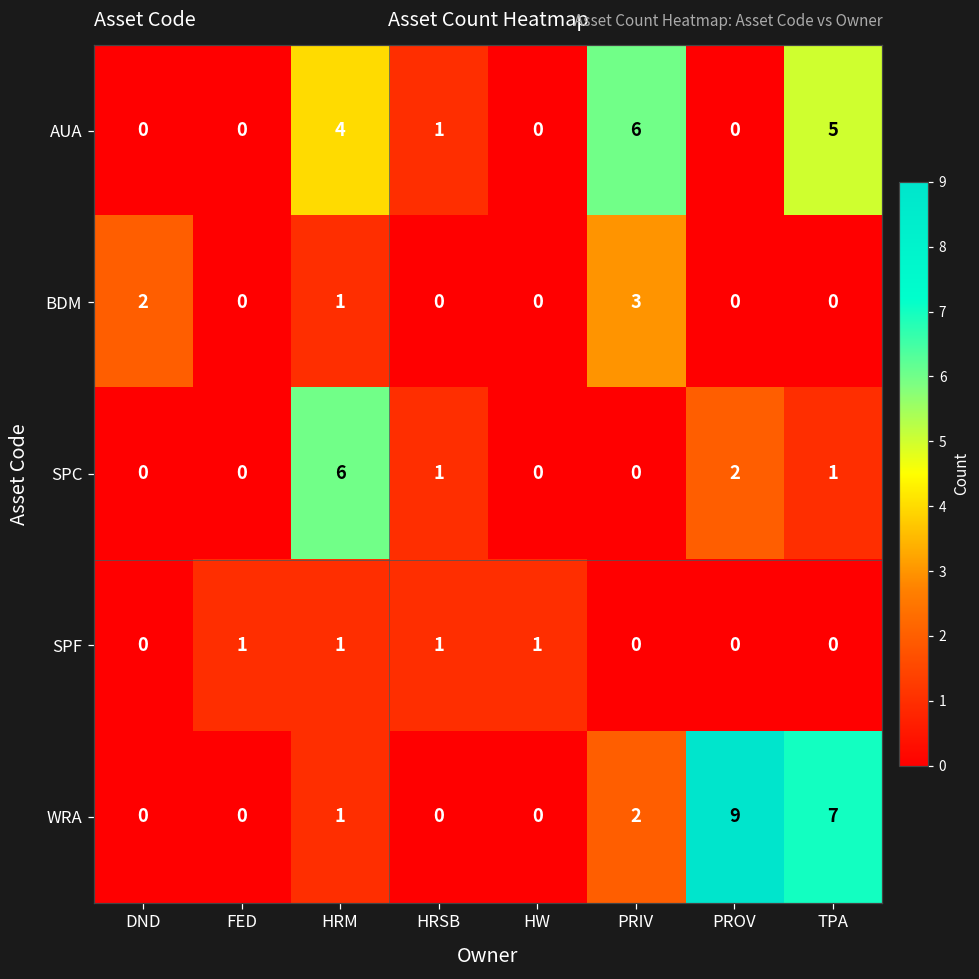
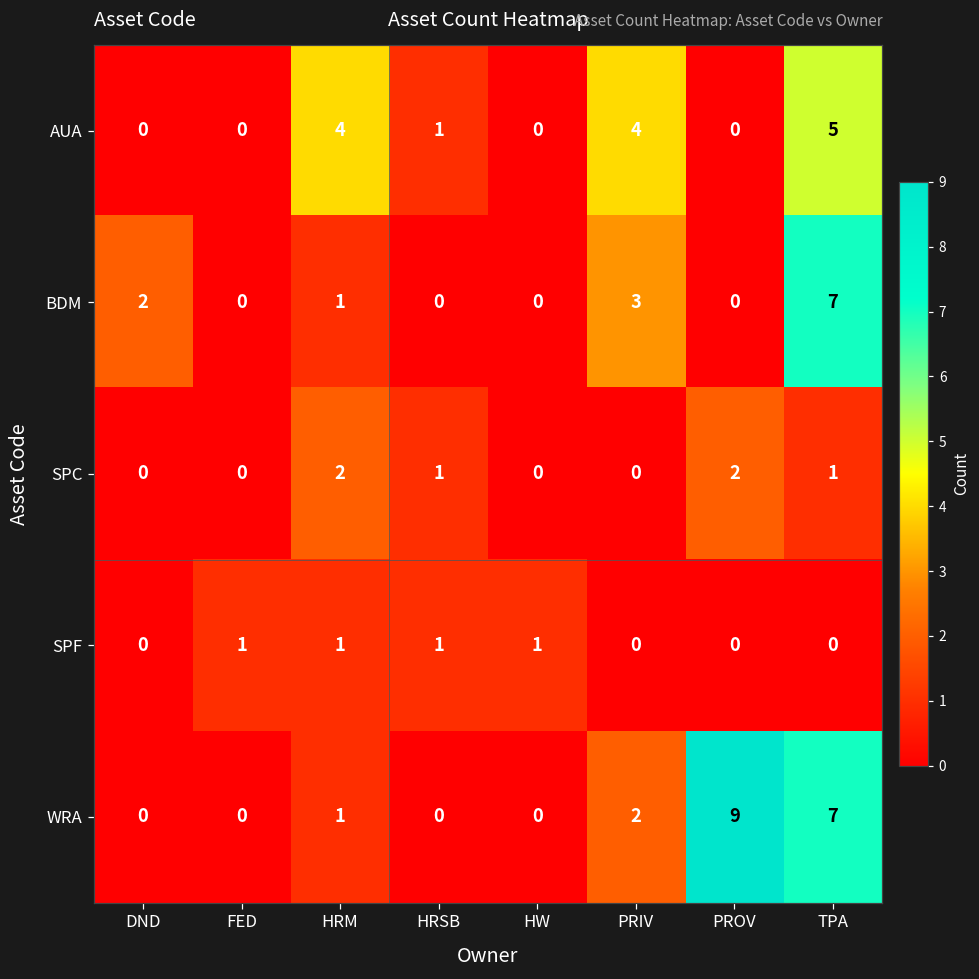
  {
    "AUA": {
      "DND": 0,
      "FED": 0,
      "HRM": 4,
      "HRSB": 1,
      "HW": 0,
-     "PRIV": 6,
+     "PRIV": 4,
      "PROV": 0,
      "TPA": 5
    },
    "BDM": {
      "DND": 2,
      "FED": 0,
      "HRM": 1,
      "HRSB": 0,
      "HW": 0,
      "PRIV": 3,
      "PROV": 0,
-     "TPA": 0
+     "TPA": 7
    },
    "SPC": {
      "DND": 0,
      "FED": 0,
-     "HRM": 6,
+     "HRM": 2,
      "HRSB": 1,
      "HW": 0,
      "PRIV": 0,
      "PROV": 2,
      "TPA": 1
    },
    "SPF": {
      "DND": 0,
      "FED": 1,
      "HRM": 1,
      "HRSB": 1,
      "HW": 1,
      "PRIV": 0,
      "PROV": 0,
      "TPA": 0
    },
    "WRA": {
      "DND": 0,
      "FED": 0,
      "HRM": 1,
      "HRSB": 0,
      "HW": 0,
      "PRIV": 2,
      "PROV": 9,
      "TPA": 7
    }
  }
